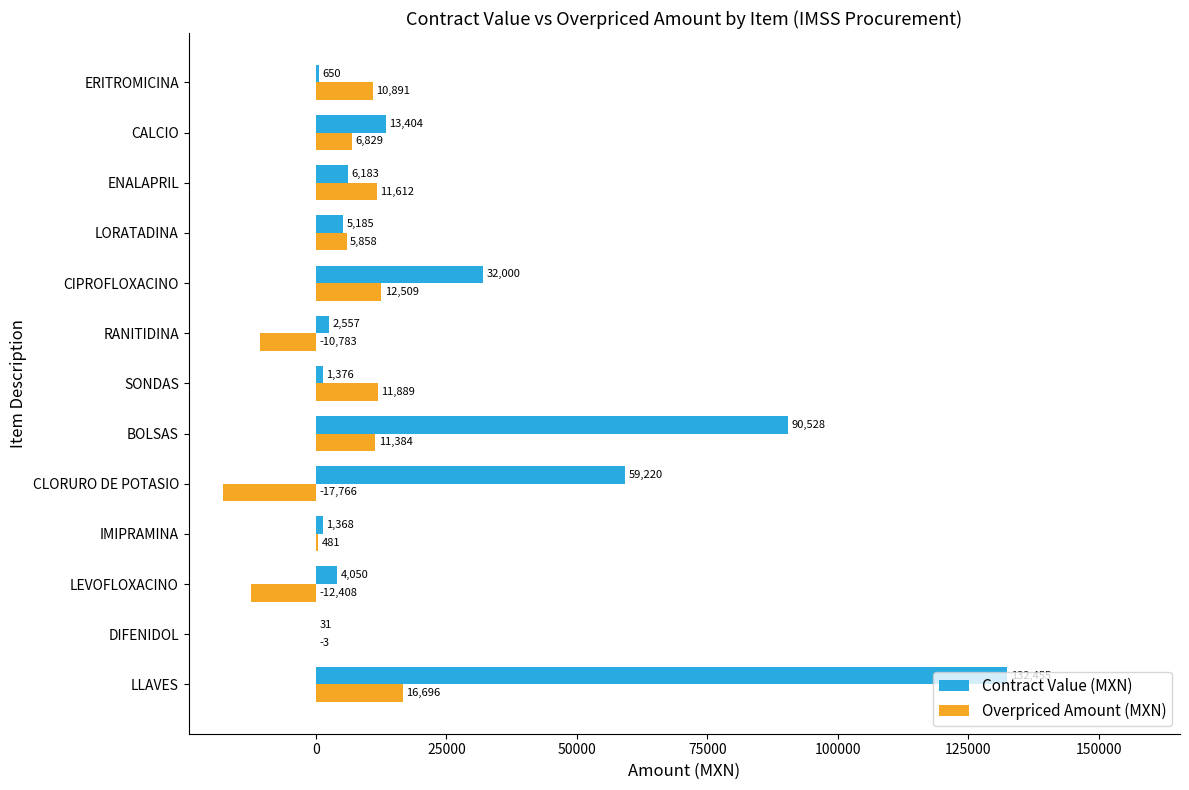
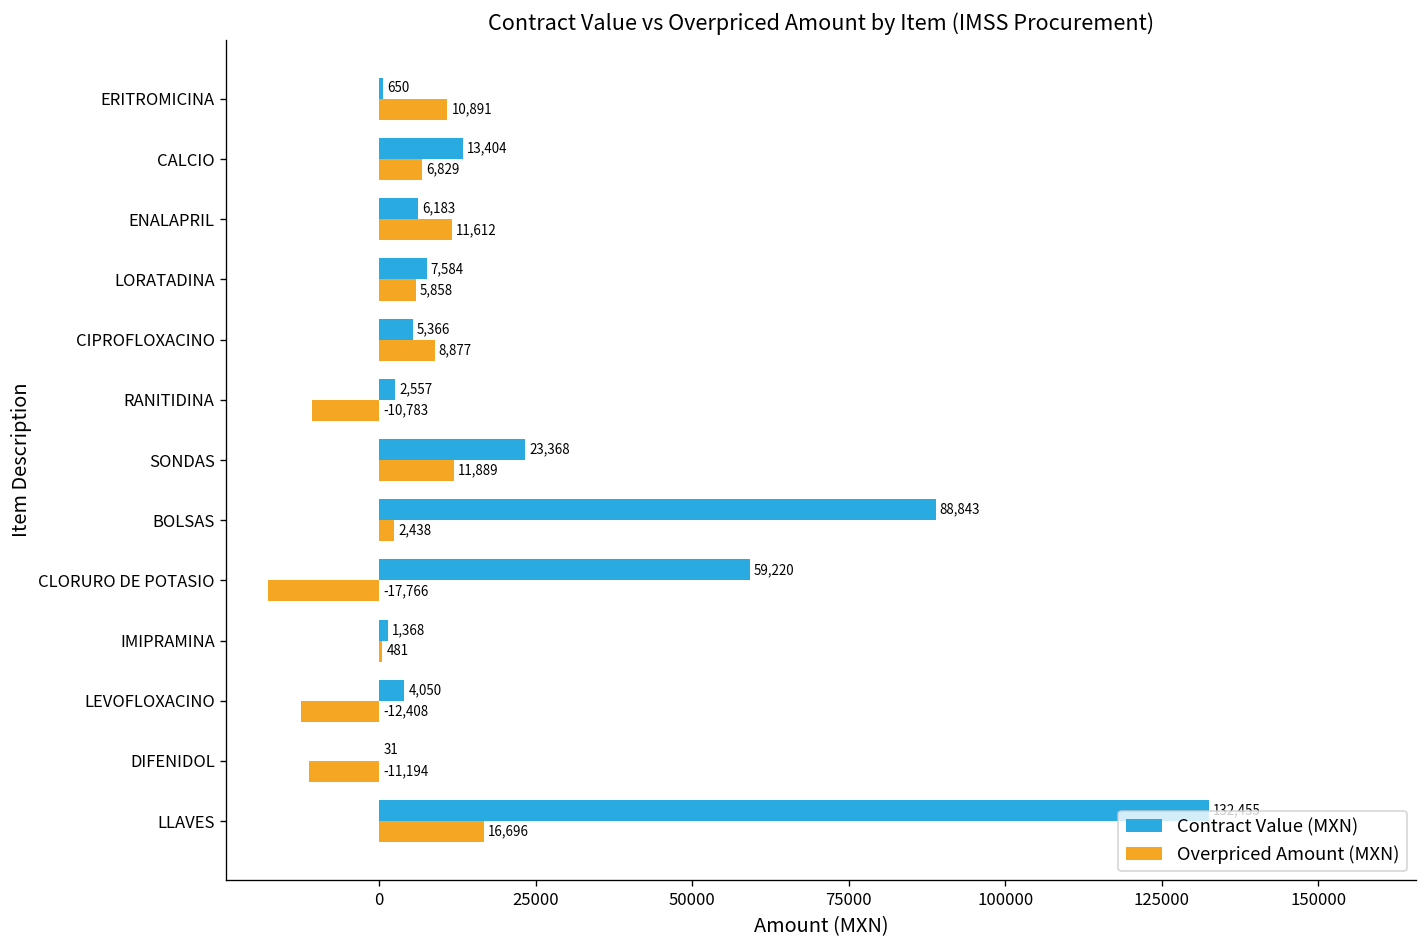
  {
    "Contract Value (MXN)": {
      "ERITROMICINA": "650",
      "CALCIO": "13,404",
      "ENALAPRIL": "6,183",
-     "LORATADINA": "5,185",
-     "CIPROFLOXACINO": "32,000",
+     "LORATADINA": "7,584",
+     "CIPROFLOXACINO": "5,366",
      "RANITIDINA": "2,557",
-     "SONDAS": "1,376",
-     "BOLSAS": "90,528",
+     "SONDAS": "23,368",
+     "BOLSAS": "88,843",
      "CLORURO DE POTASIO": "59,220",
      "IMIPRAMINA": "1,368",
      "LEVOFLOXACINO": "4,050",
      "DIFENIDOL": "31"
    },
    "Overpriced Amount (MXN)": {
      "ERITROMICINA": "10,891",
      "CALCIO": "6,829",
      "ENALAPRIL": "11,612",
      "LORATADINA": "5,858",
-     "CIPROFLOXACINO": "12,509",
+     "CIPROFLOXACINO": "8,877",
      "SONDAS": "11,889",
-     "BOLSAS": "11,384",
+     "BOLSAS": "2,438",
      "IMIPRAMINA": "481",
-     "DIFENIDOL": "-3",
+     "DIFENIDOL": "-11,194",
      "LLAVES": "16,696"
    }
  }
